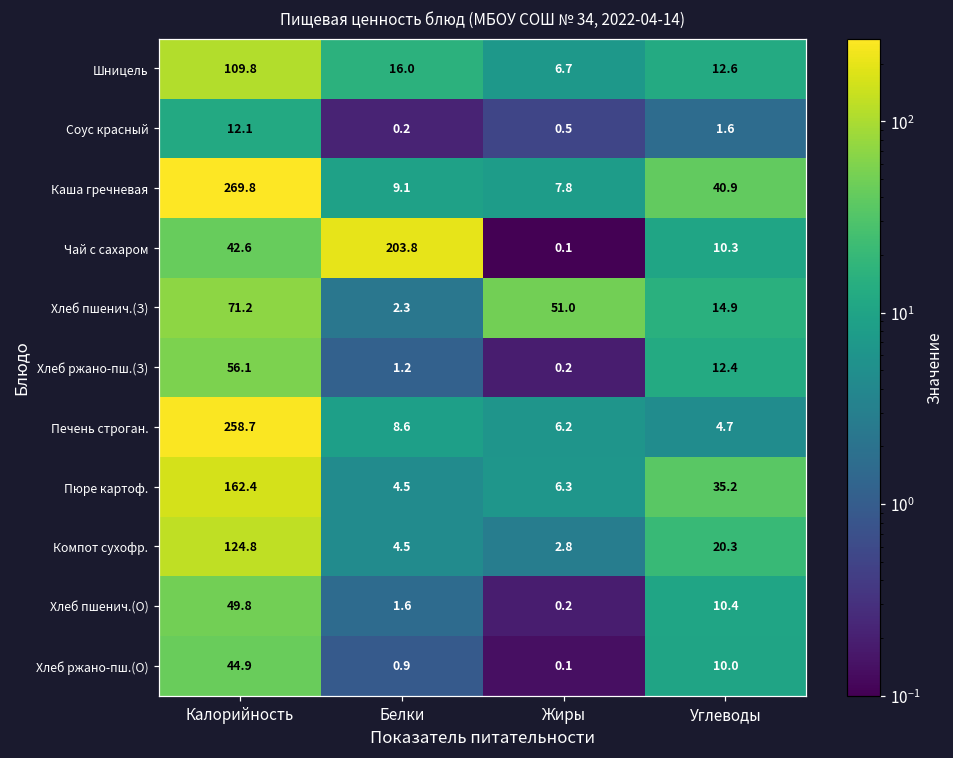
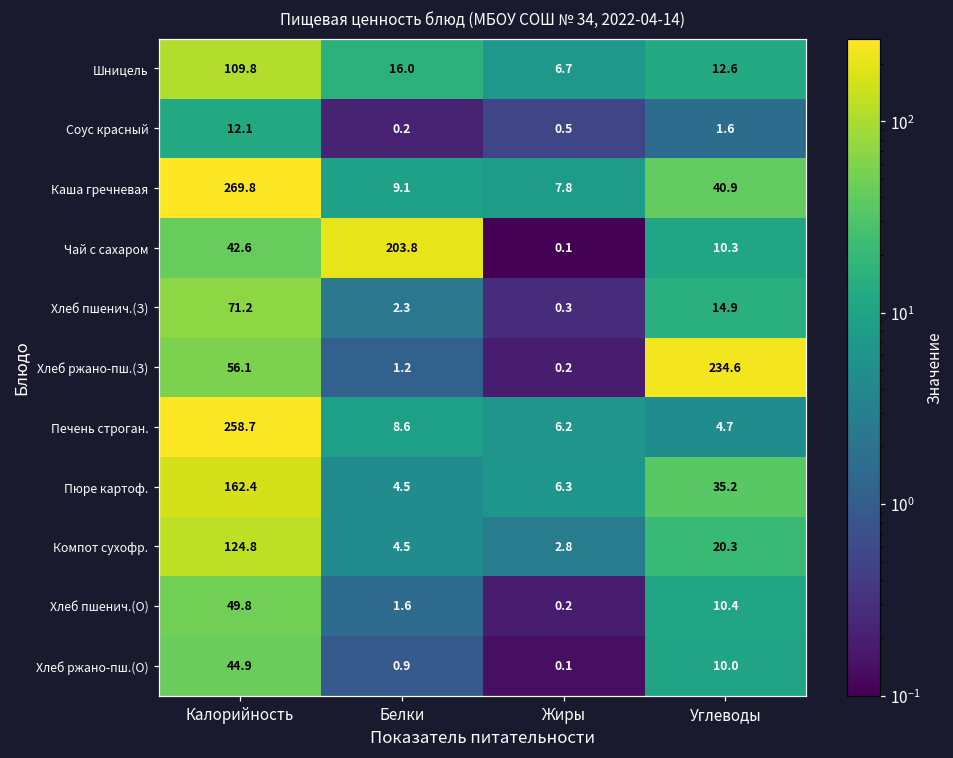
  {
    "Шницель": {
      "Калорийность": 109.8,
      "Белки": 16.0,
      "Жиры": 6.7,
      "Углеводы": 12.6
    },
    "Соус красный": {
      "Калорийность": 12.1,
      "Белки": 0.2,
      "Жиры": 0.5,
      "Углеводы": 1.6
    },
    "Каша гречневая": {
      "Калорийность": 269.8,
      "Белки": 9.1,
      "Жиры": 7.8,
      "Углеводы": 40.9
    },
    "Чай с сахаром": {
      "Калорийность": 42.6,
      "Белки": 203.8,
      "Жиры": 0.1,
      "Углеводы": 10.3
    },
    "Хлеб пшенич.(З)": {
      "Калорийность": 71.2,
      "Белки": 2.3,
-     "Жиры": 51.0,
+     "Жиры": 0.3,
      "Углеводы": 14.9
    },
    "Хлеб ржано-пш.(З)": {
      "Калорийность": 56.1,
      "Белки": 1.2,
      "Жиры": 0.2,
-     "Углеводы": 12.4
+     "Углеводы": 234.6
    },
    "Печень строган.": {
      "Калорийность": 258.7,
      "Белки": 8.6,
      "Жиры": 6.2,
      "Углеводы": 4.7
    },
    "Пюре картоф.": {
      "Калорийность": 162.4,
      "Белки": 4.5,
      "Жиры": 6.3,
      "Углеводы": 35.2
    },
    "Компот сухофр.": {
      "Калорийность": 124.8,
      "Белки": 4.5,
      "Жиры": 2.8,
      "Углеводы": 20.3
    },
    "Хлеб пшенич.(О)": {
      "Калорийность": 49.8,
      "Белки": 1.6,
      "Жиры": 0.2,
      "Углеводы": 10.4
    },
    "Хлеб ржано-пш.(О)": {
      "Калорийность": 44.9,
      "Белки": 0.9,
      "Жиры": 0.1,
      "Углеводы": 10.0
    }
  }
